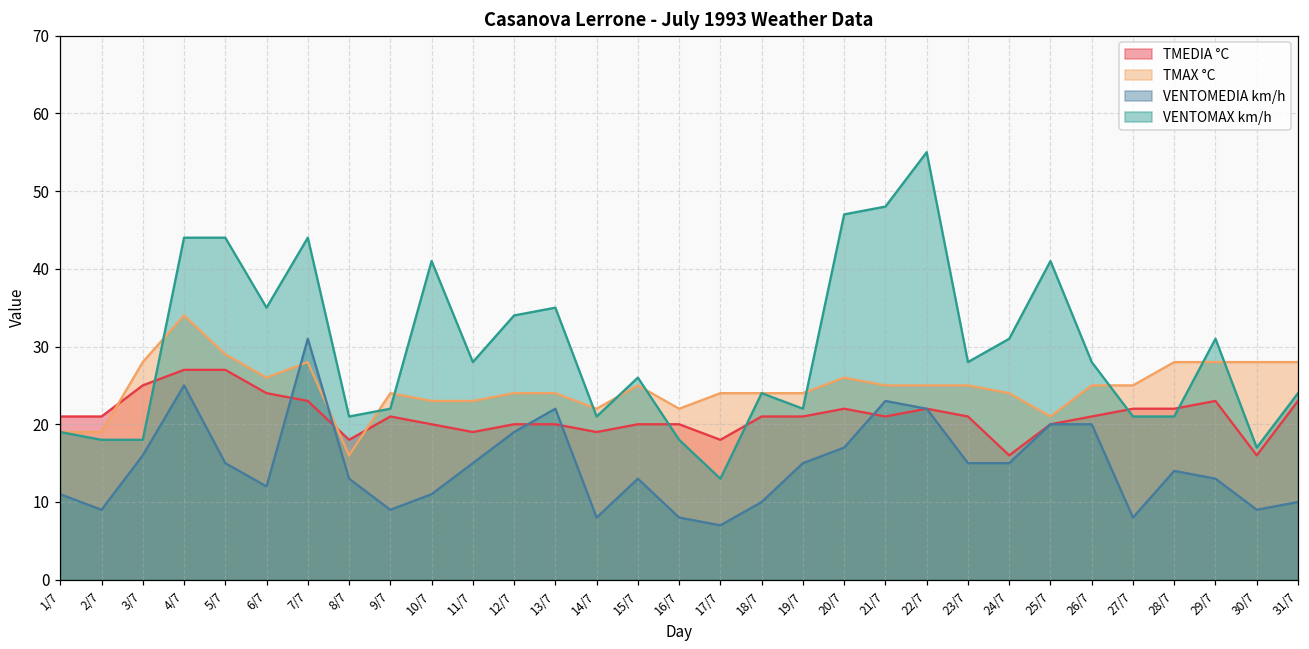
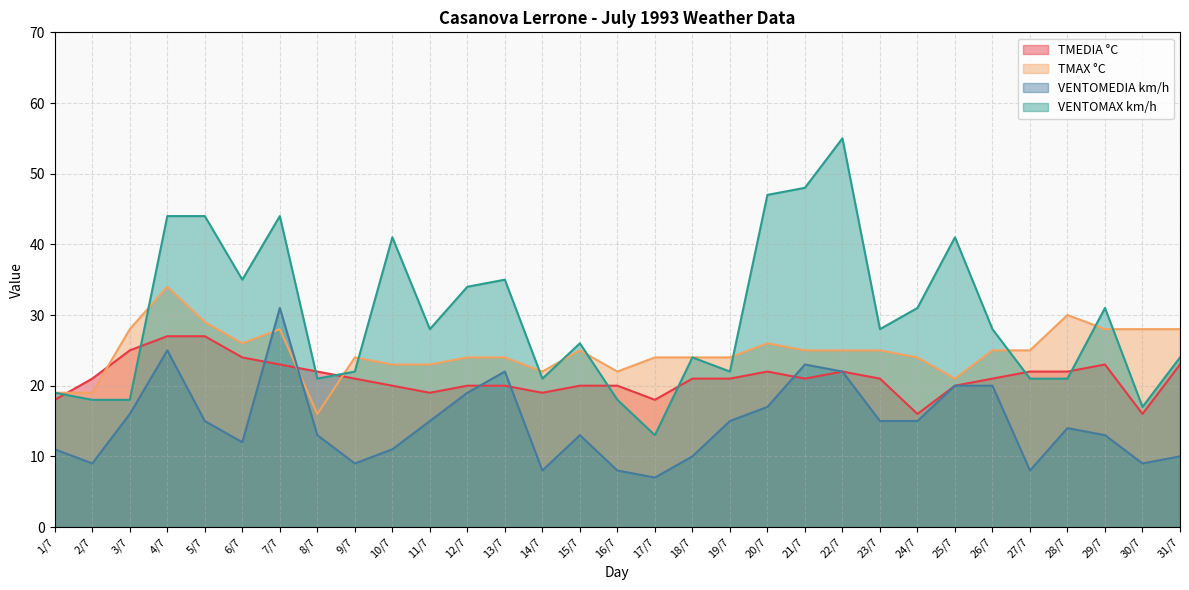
  {
    "TMEDIA °C": {
-     "1/7": 21,
+     "1/7": 18,
      "2/7": 21,
      "3/7": 25,
      "4/7": 27,
      "5/7": 27,
      "6/7": 24,
      "7/7": 23,
-     "8/7": 18,
+     "8/7": 22,
      "9/7": 21,
      "10/7": 20,
      "11/7": 19,
      "12/7": 20,
      "13/7": 20,
      "14/7": 19,
      "15/7": 20,
      "16/7": 20,
      "17/7": 18,
      "18/7": 21,
      "19/7": 21,
      "20/7": 22,
      "21/7": 21,
      "23/7": 21,
      "24/7": 16,
      "26/7": 21,
      "27/7": 22,
      "28/7": 22,
      "29/7": 23,
      "30/7": 16,
      "31/7": 23
    },
    "TMAX °C": {
      "2/7": 19,
      "3/7": 28,
      "4/7": 34,
      "5/7": 29,
      "6/7": 26,
      "7/7": 28,
      "8/7": 16,
      "9/7": 24,
      "10/7": 23,
      "11/7": 23,
      "12/7": 24,
      "13/7": 24,
      "14/7": 22,
      "15/7": 25,
      "16/7": 22,
      "17/7": 24,
      "19/7": 24,
      "20/7": 26,
      "21/7": 25,
      "22/7": 25,
      "23/7": 25,
      "24/7": 24,
      "25/7": 21,
      "26/7": 25,
      "27/7": 25,
-     "28/7": 28,
+     "28/7": 30,
      "29/7": 28,
      "30/7": 28,
      "31/7": 28
    }
  }
